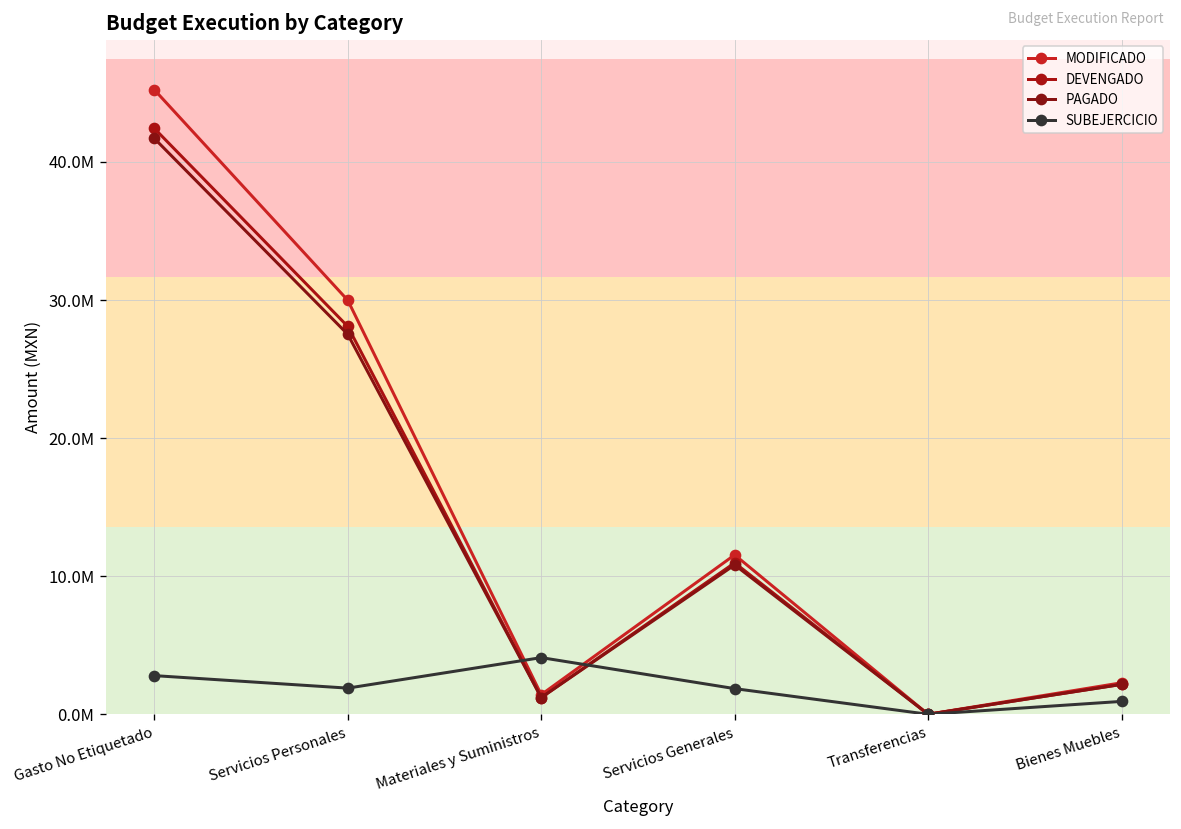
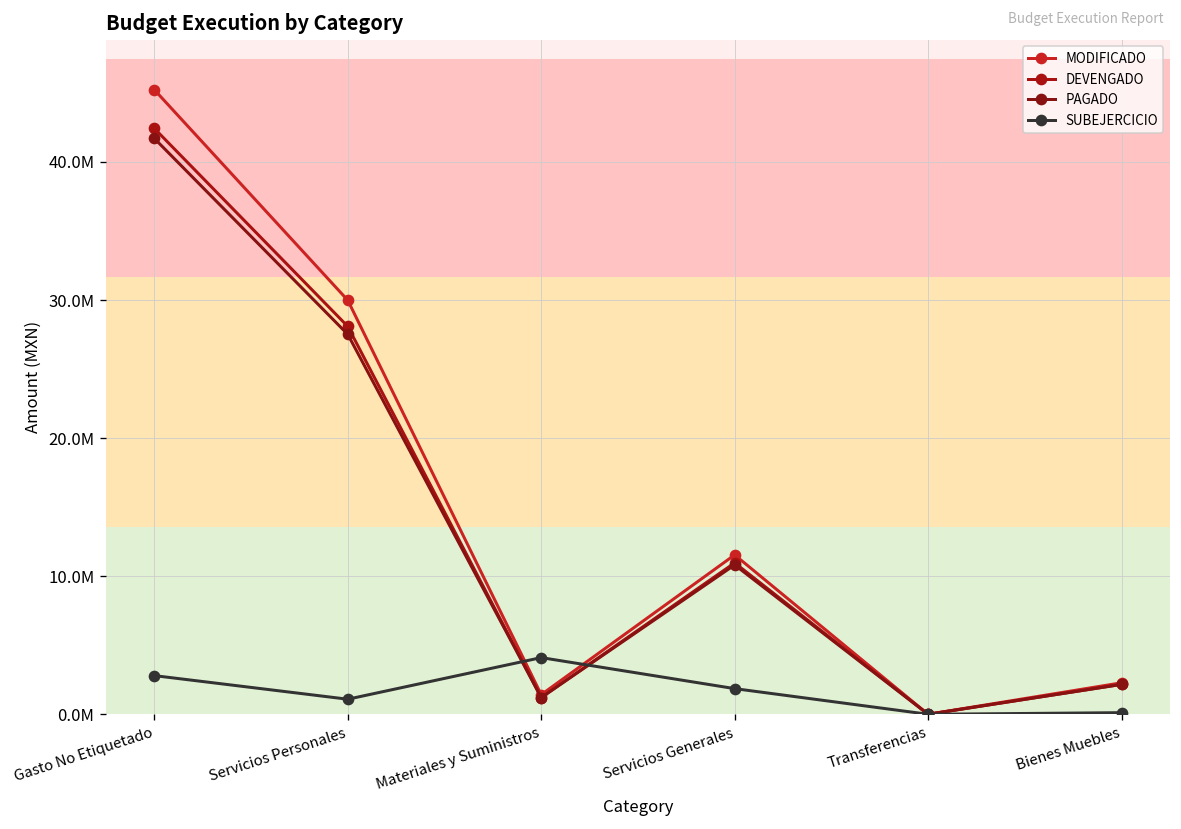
  {
    "SUBEJERCICIO": {
      "Gasto No Etiquetado": 2800000,
-     "Servicios Personales": 1900000,
+     "Servicios Personales": 1100000,
      "Materiales y Suministros": 4100000,
      "Servicios Generales": 1900000,
-     "Bienes Muebles": 900000
+     "Bienes Muebles": 100000
    }
  }
